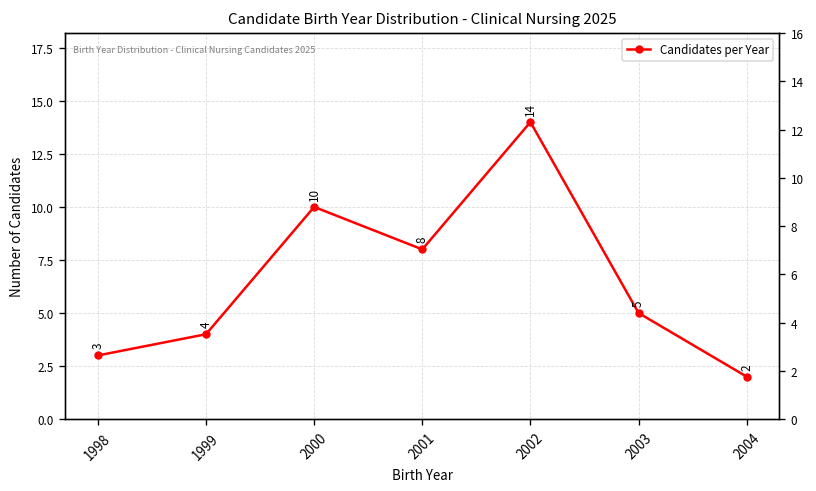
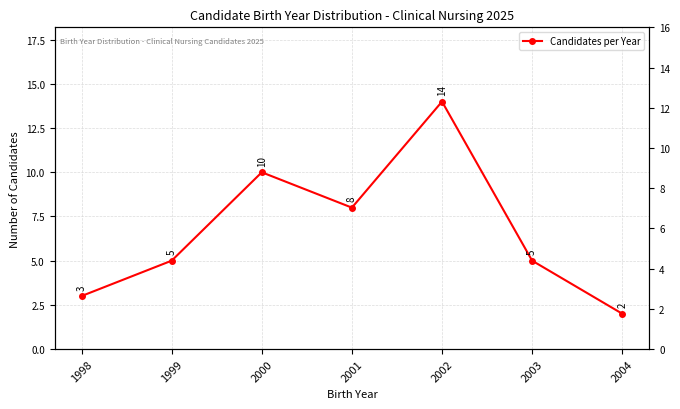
  {
    "1998": 3,
-   "1999": 4,
+   "1999": 5,
    "2000": 10,
    "2001": 8,
    "2002": 14,
    "2003": 5,
    "2004": 2
  }
